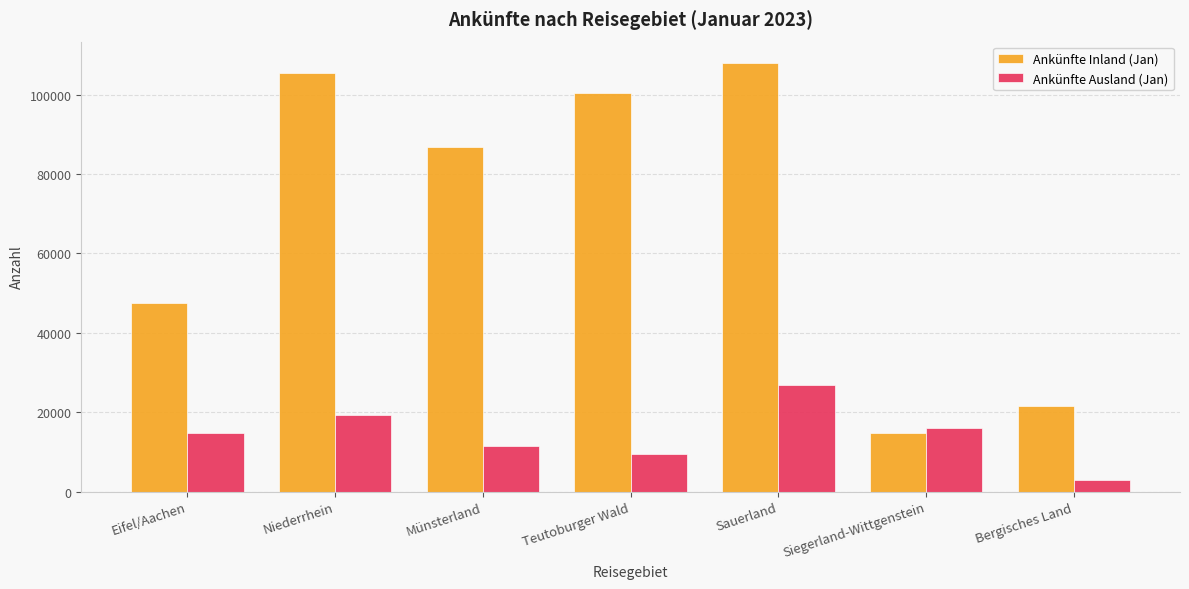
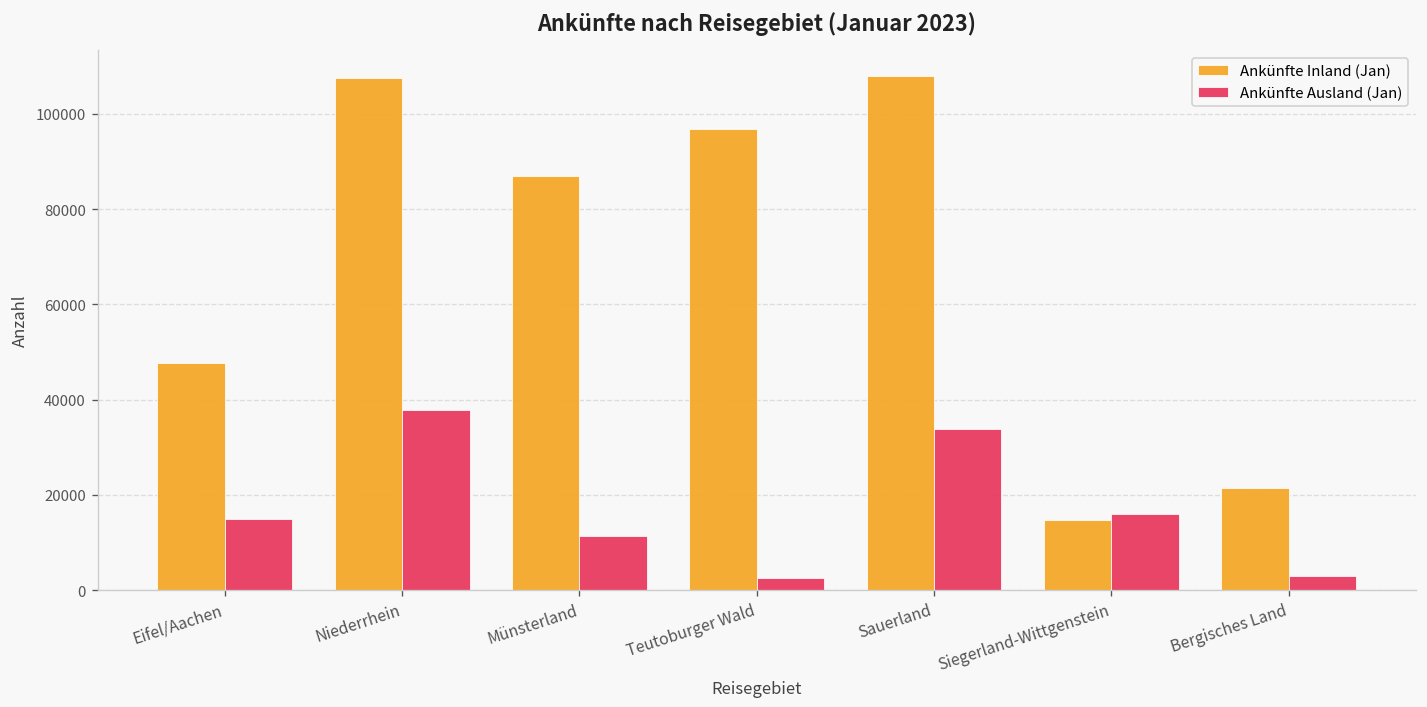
  {
    "Ankünfte Inland (Jan)": {
      "Eifel/Aachen": 48000,
-     "Niederrhein": 105000,
+     "Niederrhein": 107000,
      "Münsterland": 87000,
-     "Teutoburger Wald": 100000,
+     "Teutoburger Wald": 97000,
      "Sauerland": 108000,
      "Siegerland-Wittgenstein": 15000,
      "Bergisches Land": 22000
    },
    "Ankünfte Ausland (Jan)": {
      "Eifel/Aachen": 15000,
-     "Niederrhein": 19000,
+     "Niederrhein": 38000,
      "Münsterland": 11000,
-     "Teutoburger Wald": 9000,
-     "Sauerland": 27000,
+     "Teutoburger Wald": 3000,
+     "Sauerland": 34000,
      "Siegerland-Wittgenstein": 16000,
      "Bergisches Land": 3000
    }
  }
